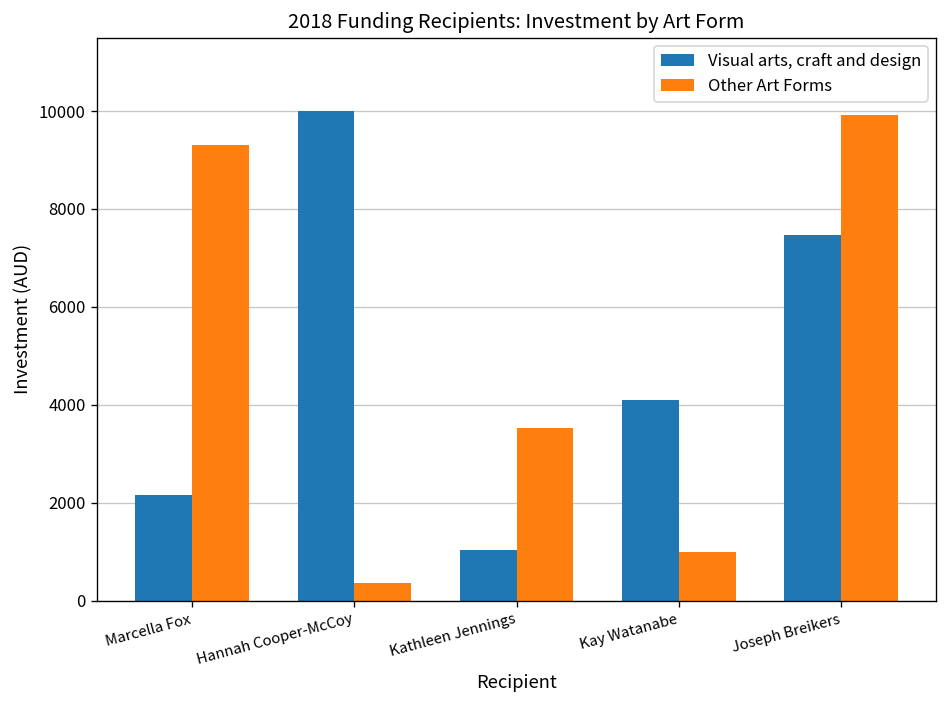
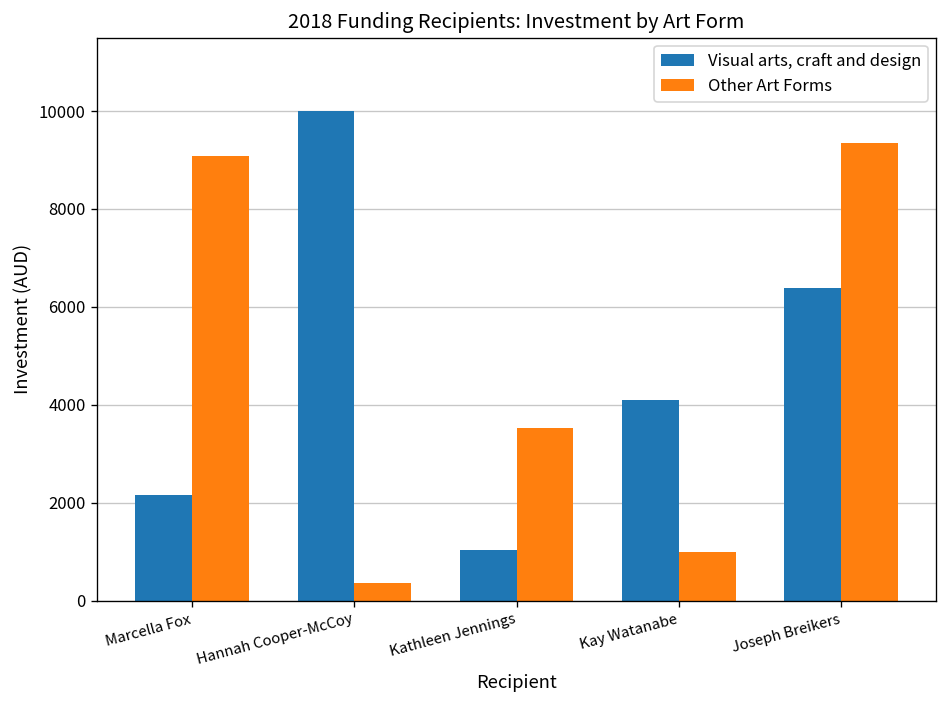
  {
    "Visual arts, craft and design": {
      "Marcella Fox": 2200,
      "Hannah Cooper-McCoy": 10000,
      "Kathleen Jennings": 1000,
      "Kay Watanabe": 4100,
-     "Joseph Breikers": 7500
+     "Joseph Breikers": 6400
    },
    "Other Art Forms": {
-     "Marcella Fox": 9300,
+     "Marcella Fox": 9100,
      "Hannah Cooper-McCoy": 400,
      "Kathleen Jennings": 3500,
      "Kay Watanabe": 1000,
-     "Joseph Breikers": 9900
+     "Joseph Breikers": 9400
    }
  }
